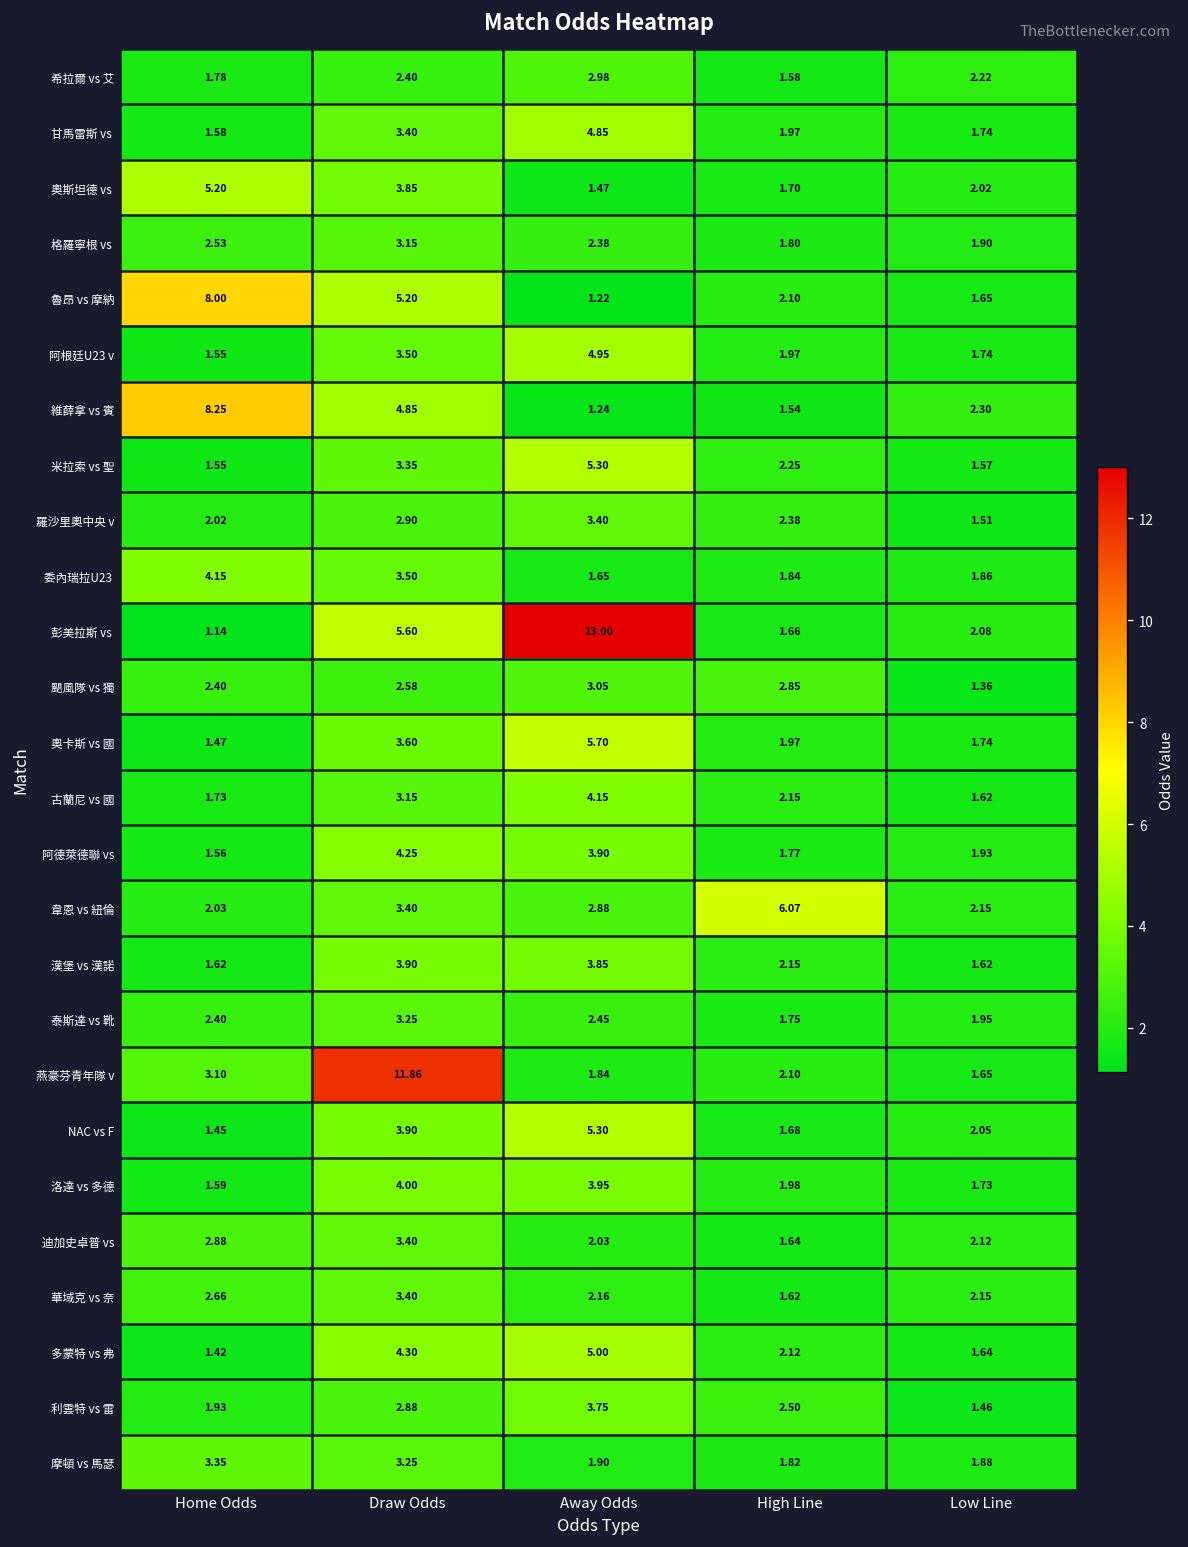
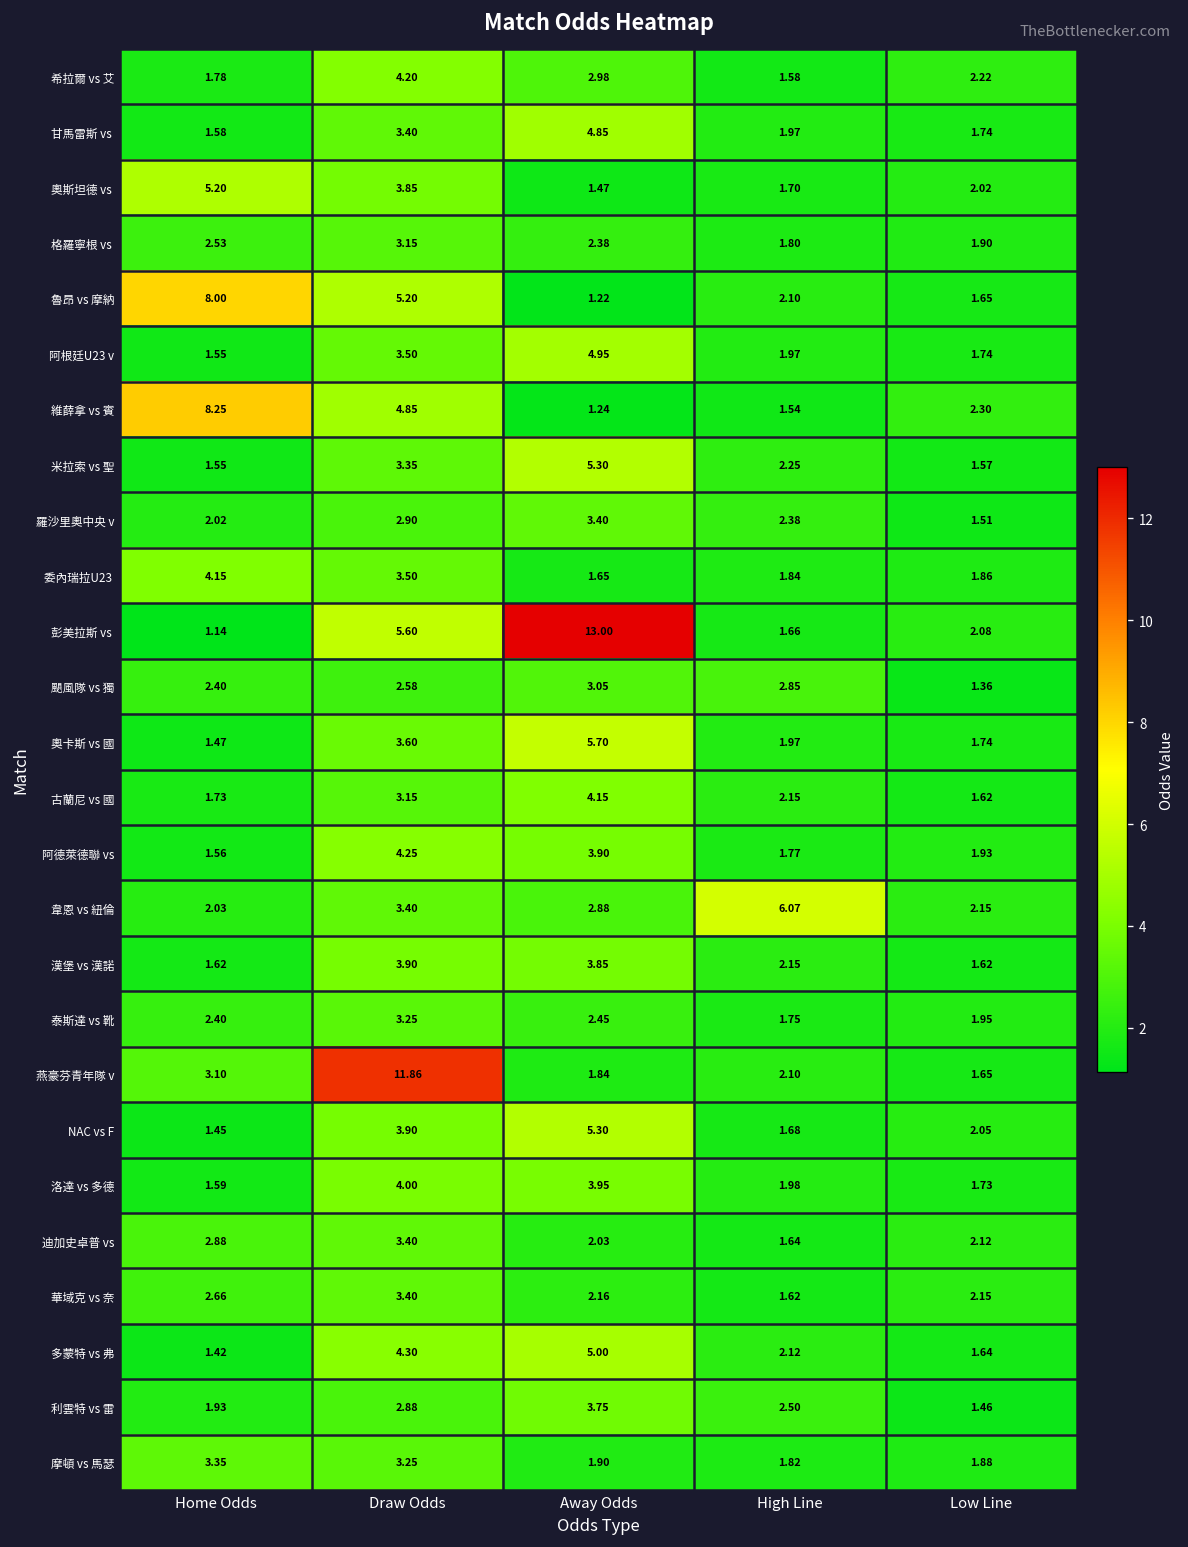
  {
    "希拉爾 vs 艾": {
      "Home Odds": 1.78,
-     "Draw Odds": 2.40,
+     "Draw Odds": 4.20,
      "Away Odds": 2.98,
      "High Line": 1.58,
      "Low Line": 2.22
    },
    "甘馬雷斯 vs": {
      "Home Odds": 1.58,
      "Draw Odds": 3.40,
      "Away Odds": 4.85,
      "High Line": 1.97,
      "Low Line": 1.74
    },
    "奧斯坦德 vs": {
      "Home Odds": 5.20,
      "Draw Odds": 3.85,
      "Away Odds": 1.47,
      "High Line": 1.70,
      "Low Line": 2.02
    },
    "格羅寧根 vs": {
      "Home Odds": 2.53,
      "Draw Odds": 3.15,
      "Away Odds": 2.38,
      "High Line": 1.80,
      "Low Line": 1.90
    },
    "魯昂 vs 摩納": {
      "Home Odds": 8.00,
      "Draw Odds": 5.20,
      "Away Odds": 1.22,
      "High Line": 2.10,
      "Low Line": 1.65
    },
    "阿根廷U23 v": {
      "Home Odds": 1.55,
      "Draw Odds": 3.50,
      "Away Odds": 4.95,
      "High Line": 1.97,
      "Low Line": 1.74
    },
    "維薛拿 vs 賓": {
      "Home Odds": 8.25,
      "Draw Odds": 4.85,
      "Away Odds": 1.24,
      "High Line": 1.54,
      "Low Line": 2.30
    },
    "米拉索 vs 聖": {
      "Home Odds": 1.55,
      "Draw Odds": 3.35,
      "Away Odds": 5.30,
      "High Line": 2.25,
      "Low Line": 1.57
    },
    "羅沙里奧中央 v": {
      "Home Odds": 2.02,
      "Draw Odds": 2.90,
      "Away Odds": 3.40,
      "High Line": 2.38,
      "Low Line": 1.51
    },
    "委內瑞拉U23": {
      "Home Odds": 4.15,
      "Draw Odds": 3.50,
      "Away Odds": 1.65,
      "High Line": 1.84,
      "Low Line": 1.86
    },
    "彭美拉斯 vs": {
      "Home Odds": 1.14,
      "Draw Odds": 5.60,
      "Away Odds": 13.00,
      "High Line": 1.66,
      "Low Line": 2.08
    },
    "颶風隊 vs 獨": {
      "Home Odds": 2.40,
      "Draw Odds": 2.58,
      "Away Odds": 3.05,
      "High Line": 2.85,
      "Low Line": 1.36
    },
    "奧卡斯 vs 國": {
      "Home Odds": 1.47,
      "Draw Odds": 3.60,
      "Away Odds": 5.70,
      "High Line": 1.97,
      "Low Line": 1.74
    },
    "古蘭尼 vs 國": {
      "Home Odds": 1.73,
      "Draw Odds": 3.15,
      "Away Odds": 4.15,
      "High Line": 2.15,
      "Low Line": 1.62
    },
    "阿德萊德聯 vs": {
      "Home Odds": 1.56,
      "Draw Odds": 4.25,
      "Away Odds": 3.90,
      "High Line": 1.77,
      "Low Line": 1.93
    },
    "韋恩 vs 紐倫": {
      "Home Odds": 2.03,
      "Draw Odds": 3.40,
      "Away Odds": 2.88,
      "High Line": 6.07,
      "Low Line": 2.15
    },
    "漢堡 vs 漢諾": {
      "Home Odds": 1.62,
      "Draw Odds": 3.90,
      "Away Odds": 3.85,
      "High Line": 2.15,
      "Low Line": 1.62
    },
    "泰斯達 vs 靴": {
      "Home Odds": 2.40,
      "Draw Odds": 3.25,
      "Away Odds": 2.45,
      "High Line": 1.75,
      "Low Line": 1.95
    },
    "燕豪芬青年隊 v": {
      "Home Odds": 3.10,
      "Draw Odds": 11.86,
      "Away Odds": 1.84,
      "High Line": 2.10,
      "Low Line": 1.65
    },
    "NAC vs F": {
      "Home Odds": 1.45,
      "Draw Odds": 3.90,
      "Away Odds": 5.30,
      "High Line": 1.68,
      "Low Line": 2.05
    },
    "洛達 vs 多德": {
      "Home Odds": 1.59,
      "Draw Odds": 4.00,
      "Away Odds": 3.95,
      "High Line": 1.98,
      "Low Line": 1.73
    },
    "迪加史卓普 vs": {
      "Home Odds": 2.88,
      "Draw Odds": 3.40,
      "Away Odds": 2.03,
      "High Line": 1.64,
      "Low Line": 2.12
    },
    "華域克 vs 奈": {
      "Home Odds": 2.66,
      "Draw Odds": 3.40,
      "Away Odds": 2.16,
      "High Line": 1.62,
      "Low Line": 2.15
    },
    "多蒙特 vs 弗": {
      "Home Odds": 1.42,
      "Draw Odds": 4.30,
      "Away Odds": 5.00,
      "High Line": 2.12,
      "Low Line": 1.64
    },
    "利雲特 vs 雷": {
      "Home Odds": 1.93,
      "Draw Odds": 2.88,
      "Away Odds": 3.75,
      "High Line": 2.50,
      "Low Line": 1.46
    },
    "摩頓 vs 馬瑟": {
      "Home Odds": 3.35,
      "Draw Odds": 3.25,
      "Away Odds": 1.90,
      "High Line": 1.82,
      "Low Line": 1.88
    }
  }
